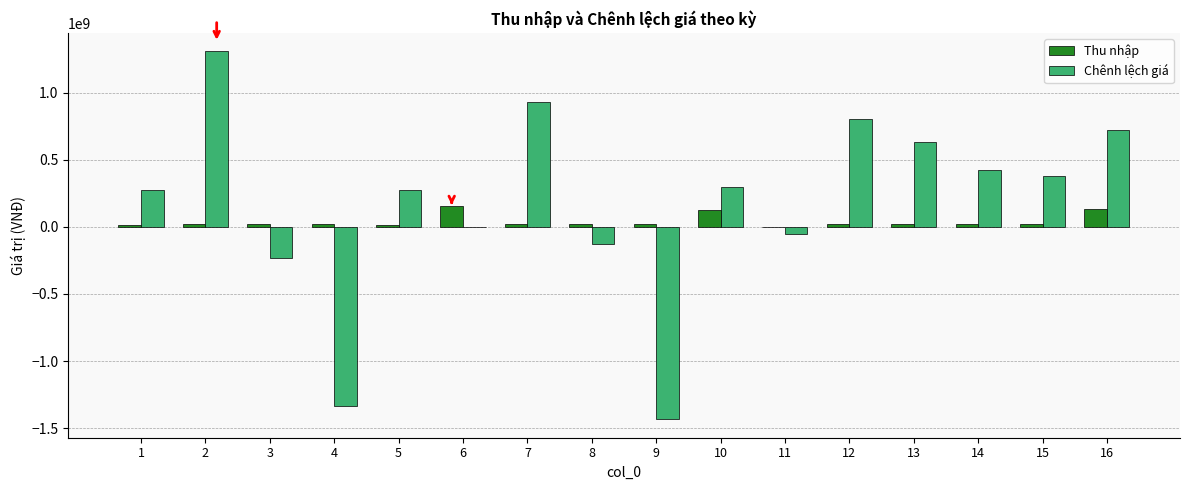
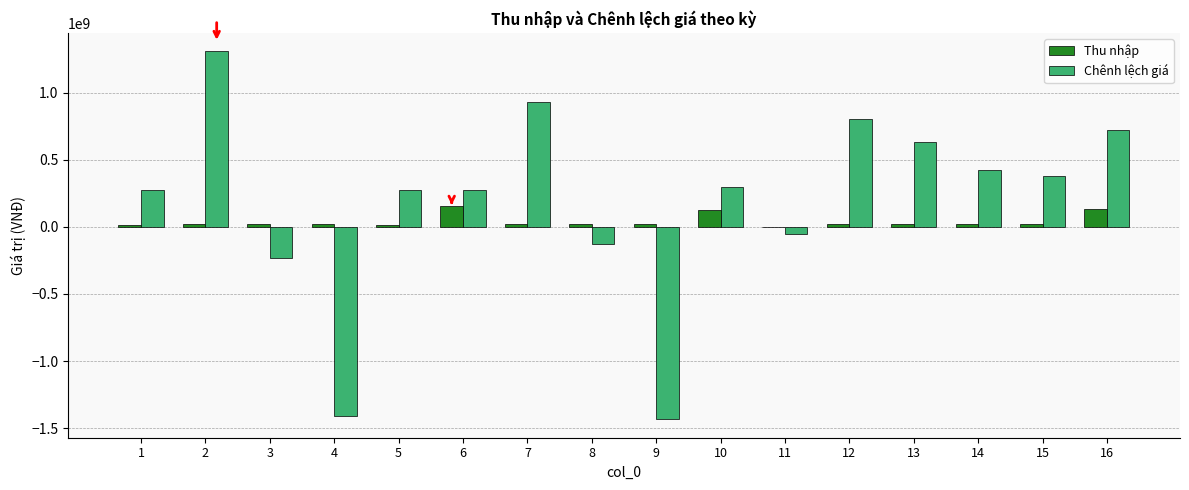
  {
    "Thu nhập": {
      "2": 20000000,
      "3": 20000000,
      "4": 20000000,
      "6": 160000000,
      "7": 20000000,
      "8": 20000000,
      "9": 20000000,
      "10": 130000000,
      "13": 20000000,
      "14": 20000000,
      "15": 20000000,
      "16": 130000000
    },
    "Chênh lệch giá": {
      "1": 280000000,
      "2": 1310000000,
      "3": -230000000,
-     "4": -1340000000,
+     "4": -1410000000,
      "5": 280000000,
-     "6": 0,
+     "6": 270000000,
      "7": 930000000,
      "8": -120000000,
      "9": -1430000000,
      "10": 300000000,
      "11": -50000000,
      "12": 810000000,
      "13": 630000000,
      "14": 430000000,
      "15": 380000000,
      "16": 720000000
    }
  }
